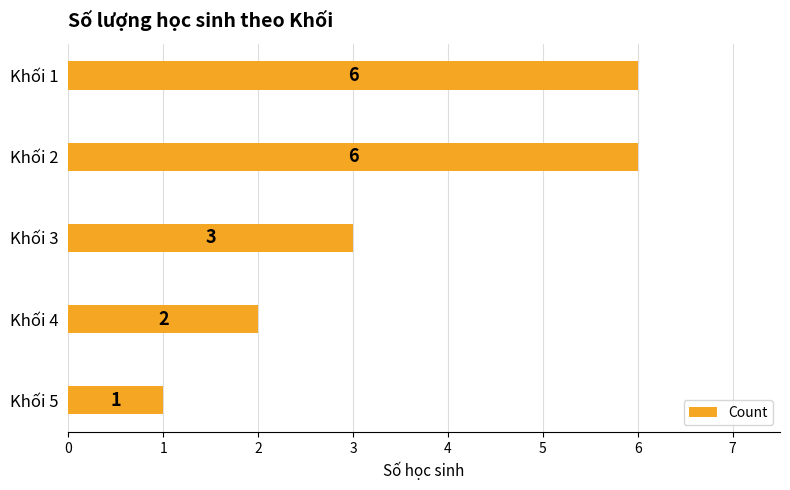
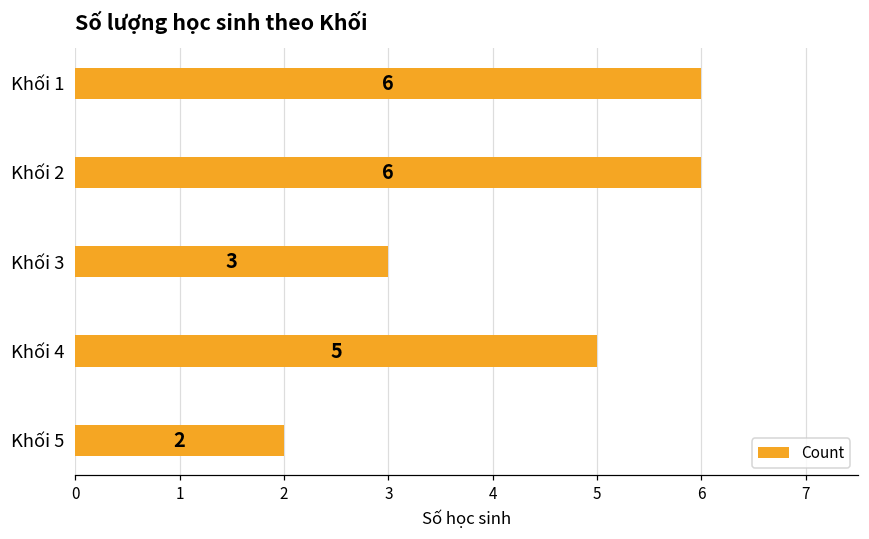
  {
    "Khối 1": 6,
    "Khối 2": 6,
    "Khối 3": 3,
-   "Khối 4": 2,
-   "Khối 5": 1
+   "Khối 4": 5,
+   "Khối 5": 2
  }
